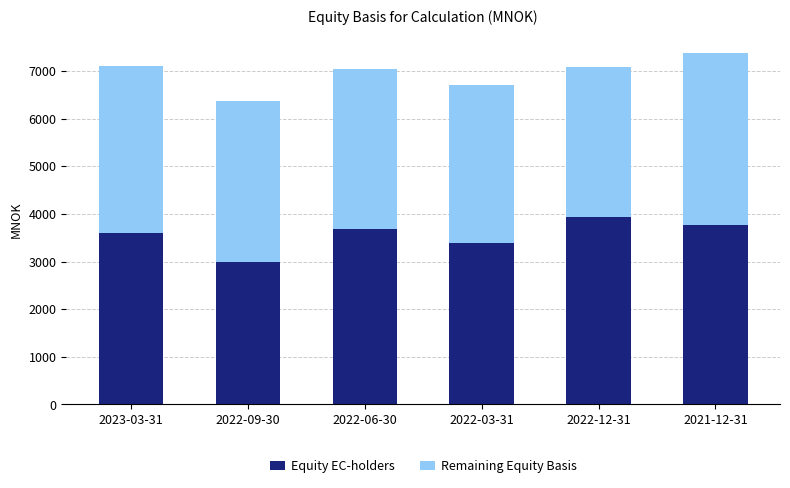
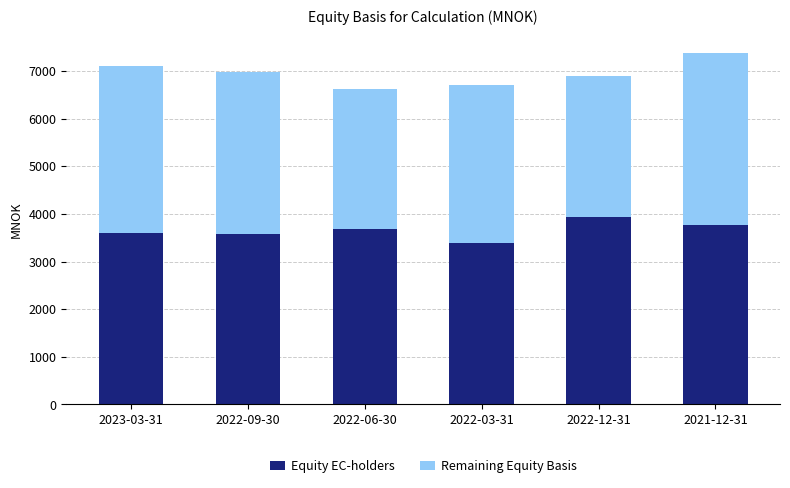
  {
    "Equity EC-holders": {
      "2023-03-31": 3600,
-     "2022-09-30": 3000,
+     "2022-09-30": 3600,
      "2022-06-30": 3700,
      "2022-03-31": 3400,
      "2022-12-31": 3900,
      "2021-12-31": 3800
    },
    "Remaining Equity Basis": {
      "2023-03-31": 3500,
      "2022-09-30": 3400,
-     "2022-06-30": 3400,
+     "2022-06-30": 3000,
      "2022-03-31": 3300,
-     "2022-12-31": 3200,
+     "2022-12-31": 3000,
      "2021-12-31": 3600
    }
  }
